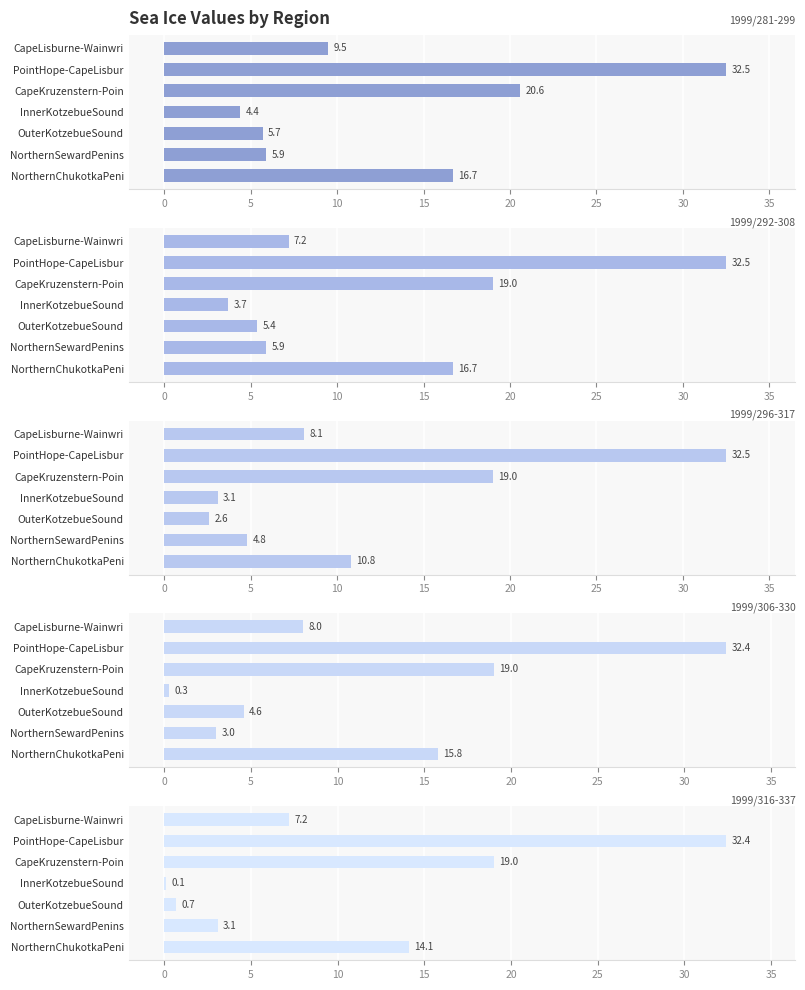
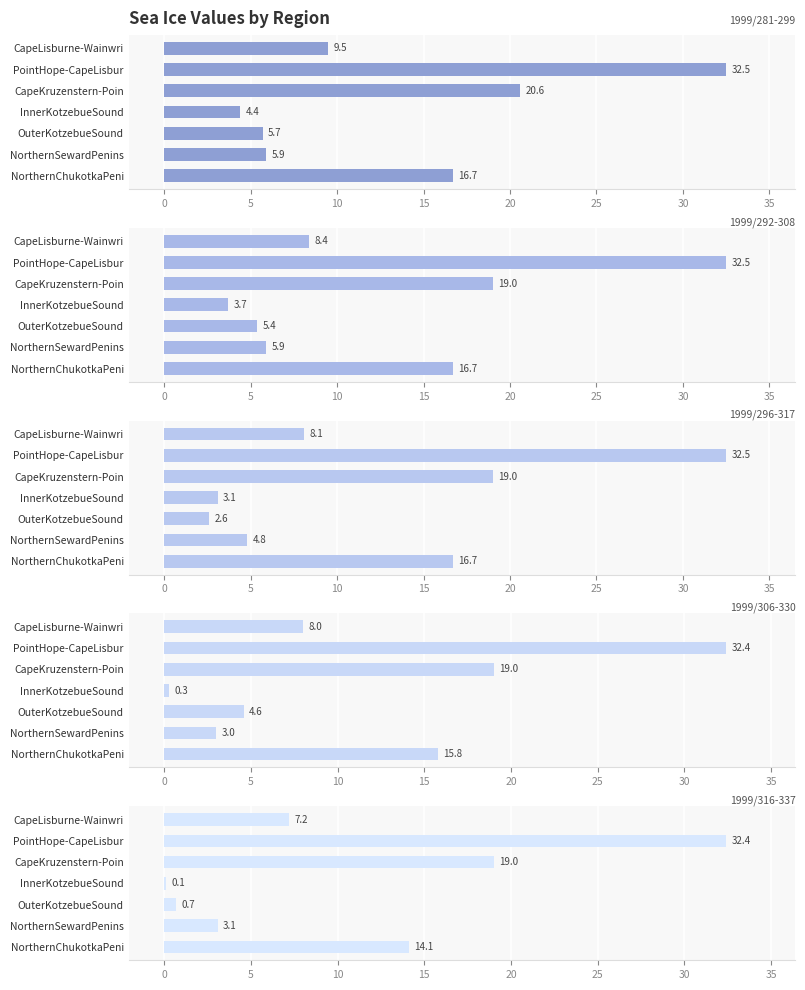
  {
    "Sea Ice Values by Region": {
      "CapeLisburne-Wainwri": 9.5,
      "PointHope-CapeLisbur": 32.5,
      "CapeKruzenstern-Poin": 20.6,
      "InnerKotzebueSound": 4.4,
      "OuterKotzebueSound": 5.7,
      "NorthernSewardPenins": 5.9,
      "NorthernChukotkaPeni": 16.7
    },
    "1999/292-308": {
-     "CapeLisburne-Wainwri": 7.2,
+     "CapeLisburne-Wainwri": 8.4,
      "PointHope-CapeLisbur": 32.5,
      "CapeKruzenstern-Poin": 19.0,
      "InnerKotzebueSound": 3.7,
      "OuterKotzebueSound": 5.4,
      "NorthernSewardPenins": 5.9,
      "NorthernChukotkaPeni": 16.7
    },
    "1999/296-317": {
      "CapeLisburne-Wainwri": 8.1,
      "PointHope-CapeLisbur": 32.5,
      "CapeKruzenstern-Poin": 19.0,
      "InnerKotzebueSound": 3.1,
      "OuterKotzebueSound": 2.6,
      "NorthernSewardPenins": 4.8,
-     "NorthernChukotkaPeni": 10.8
+     "NorthernChukotkaPeni": 16.7
    },
    "1999/306-330": {
      "CapeLisburne-Wainwri": 8.0,
      "PointHope-CapeLisbur": 32.4,
      "CapeKruzenstern-Poin": 19.0,
      "InnerKotzebueSound": 0.3,
      "OuterKotzebueSound": 4.6,
      "NorthernSewardPenins": 3.0,
      "NorthernChukotkaPeni": 15.8
    },
    "1999/316-337": {
      "CapeLisburne-Wainwri": 7.2,
      "PointHope-CapeLisbur": 32.4,
      "CapeKruzenstern-Poin": 19.0,
      "InnerKotzebueSound": 0.1,
      "OuterKotzebueSound": 0.7,
      "NorthernSewardPenins": 3.1,
      "NorthernChukotkaPeni": 14.1
    }
  }
